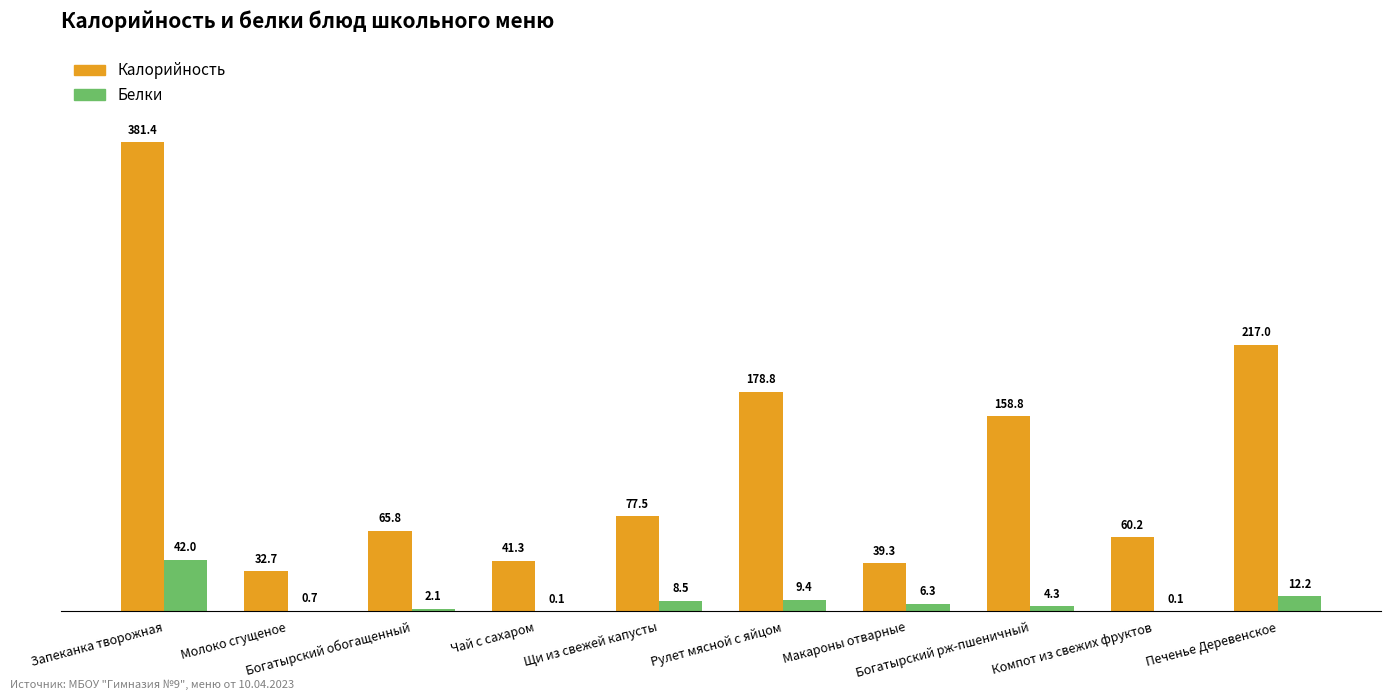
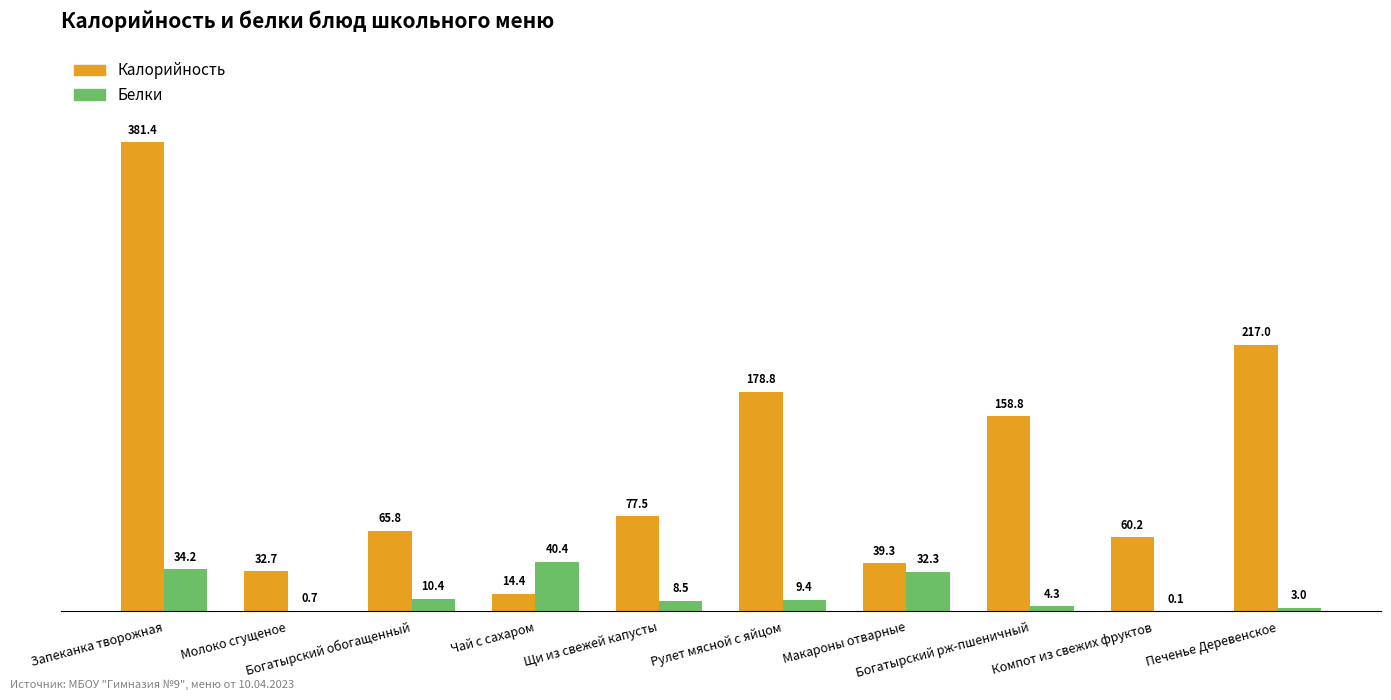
  {
    "Калорийность": {
      "Запеканка творожная": 381.4,
      "Молоко сгущеное": 32.7,
      "Богатырский обогащенный": 65.8,
-     "Чай с сахаром": 41.3,
+     "Чай с сахаром": 14.4,
      "Щи из свежей капусты": 77.5,
      "Рулет мясной с яйцом": 178.8,
      "Макароны отварные": 39.3,
      "Богатырский рж-пшеничный": 158.8,
      "Компот из свежих фруктов": 60.2,
      "Печенье Деревенское": 217.0
    },
    "Белки": {
-     "Запеканка творожная": 42.0,
+     "Запеканка творожная": 34.2,
      "Молоко сгущеное": 0.7,
-     "Богатырский обогащенный": 2.1,
-     "Чай с сахаром": 0.1,
+     "Богатырский обогащенный": 10.4,
+     "Чай с сахаром": 40.4,
      "Щи из свежей капусты": 8.5,
      "Рулет мясной с яйцом": 9.4,
-     "Макароны отварные": 6.3,
+     "Макароны отварные": 32.3,
      "Богатырский рж-пшеничный": 4.3,
      "Компот из свежих фруктов": 0.1,
-     "Печенье Деревенское": 12.2
+     "Печенье Деревенское": 3.0
    }
  }
